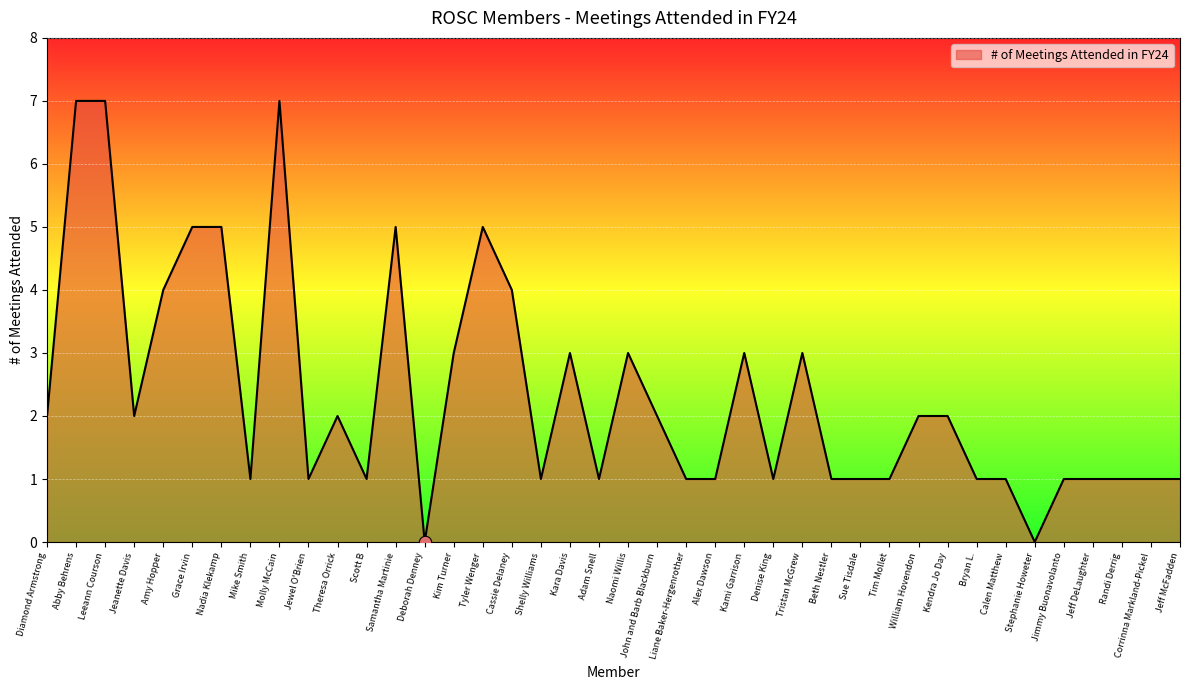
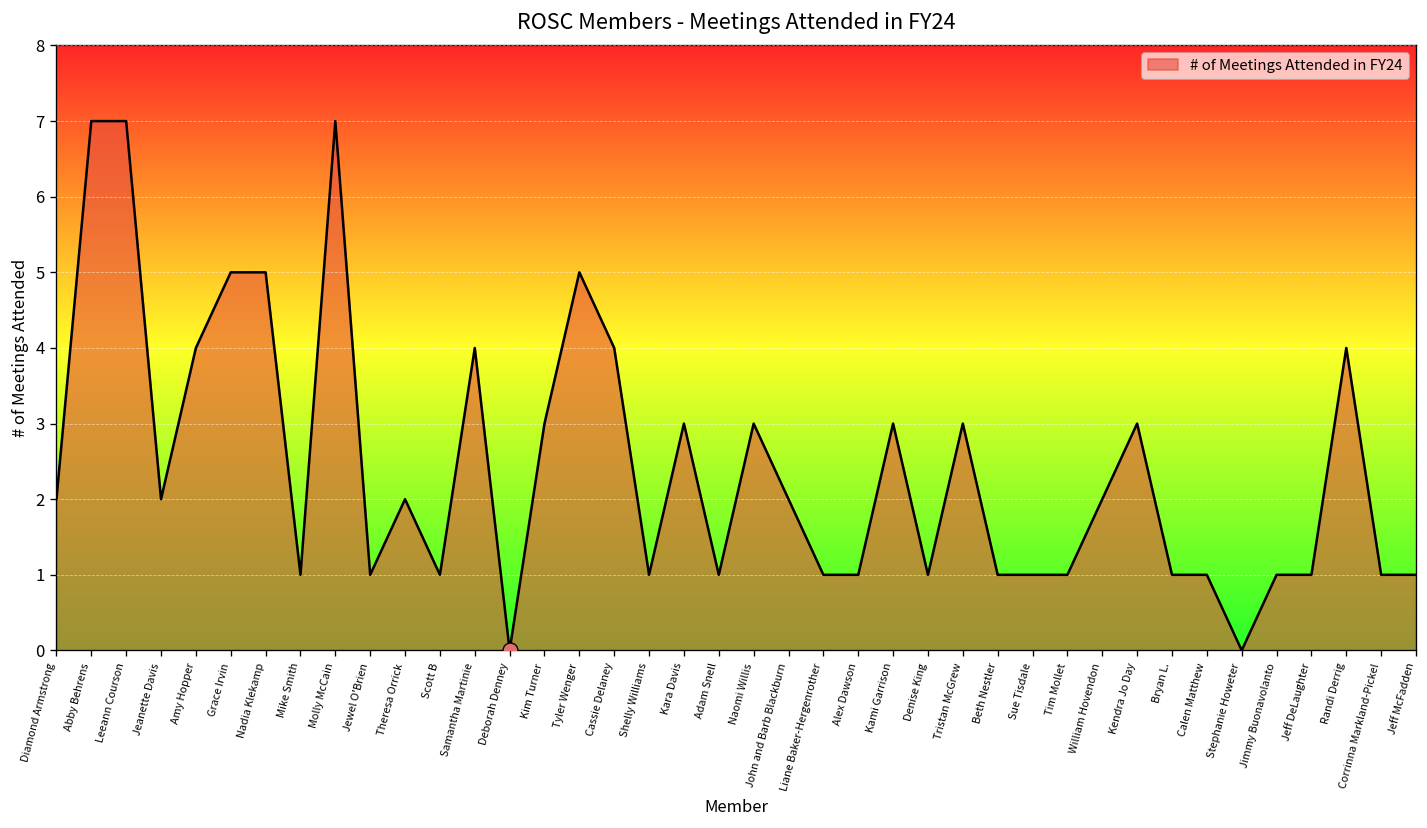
  {
    "# of Meetings Attended in FY24": {
      "Diamond Armstrong": 2,
      "Abby Behrens": 7,
      "Leeann Courson": 7,
      "Jeanette Davis": 2,
      "Amy Hopper": 4,
      "Grace Irvin": 5,
      "Nadia Klekamp": 5,
      "Mike Smith": 1,
      "Molly McCain": 7,
      "Jewel O'Brien": 1,
      "Theresa Orrick": 2,
      "Scott B": 1,
-     "Samantha Martinie": 5,
+     "Samantha Martinie": 4,
      "Kim Turner": 3,
      "Tyler Wenger": 5,
      "Cassie Delaney": 4,
      "Shelly Williams": 1,
      "Kara Davis": 3,
      "Adam Snell": 1,
      "Naomi Willis": 3,
      "John and Barb Blackburn": 2,
      "Liane Baker-Hergenrother": 1,
      "Alex Dawson": 1,
      "Kami Garrison": 3,
      "Denise King": 1,
      "Tristan McGrew": 3,
      "Beth Nestler": 1,
      "Sue Tisdale": 1,
      "Tim Mollet": 1,
      "William Hovendon": 2,
-     "Kendra Jo Day": 2,
+     "Kendra Jo Day": 3,
      "Bryan L.": 1,
      "Calen Matthew": 1,
      "Stephanie Howeter": 0,
      "Jimmy Buonavolanto": 1,
      "Jeff DeLaughter": 1,
-     "Randi Derrig": 1,
+     "Randi Derrig": 4,
      "Corrinna Markland-Pickel": 1,
      "Jeff McFadden": 1
    }
  }
